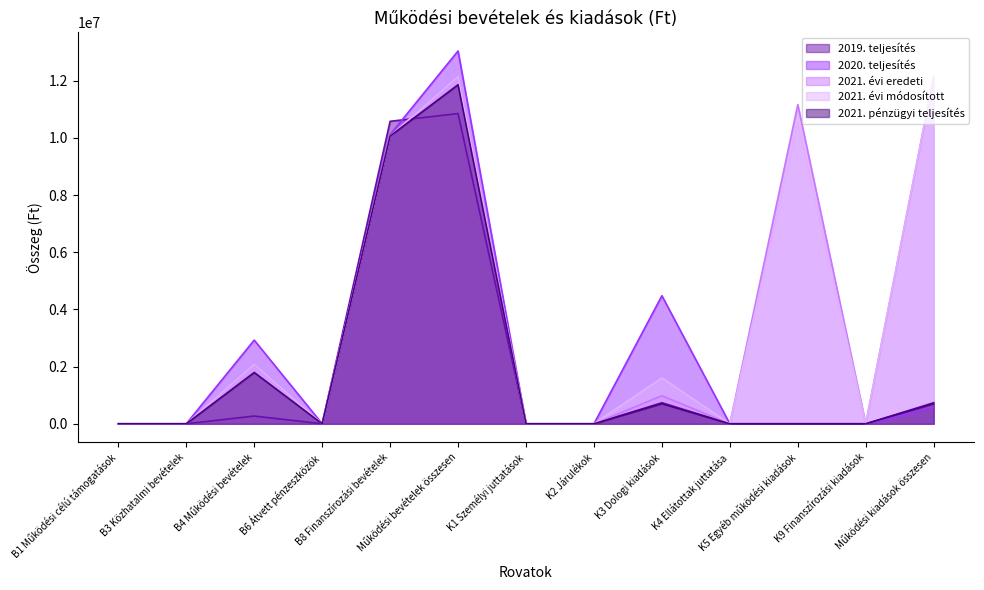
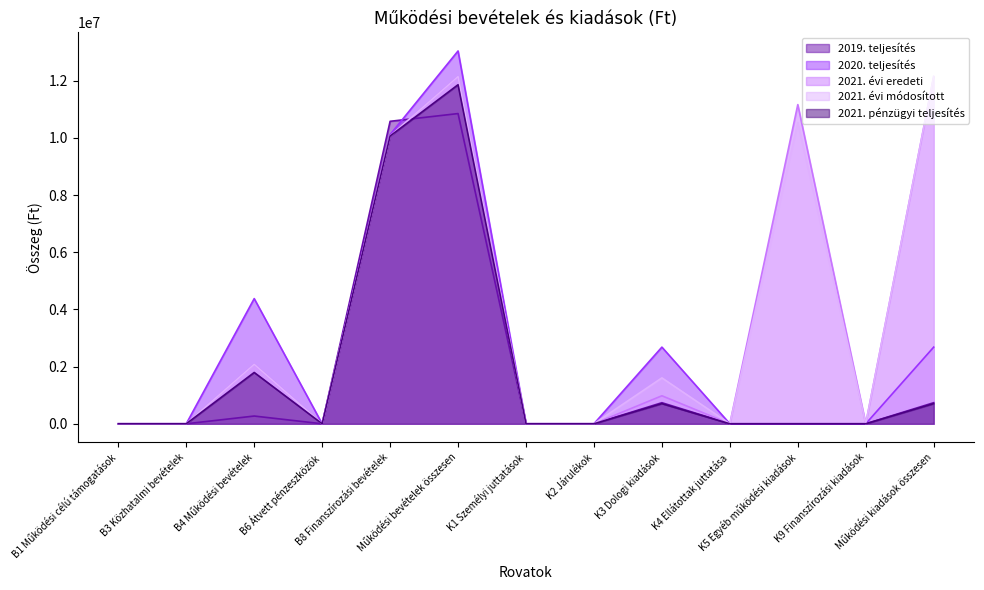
  {
    "2020. teljesítés": {
-     "B4 Működési bevételek": 2900000,
+     "B4 Működési bevételek": 4400000,
      "Működési bevételek összesen": 13000000,
-     "K3 Dologi kiadások": 4500000,
-     "Működési kiadások összesen": 600000
+     "K3 Dologi kiadások": 2700000,
+     "Működési kiadások összesen": 2700000
    }
  }
